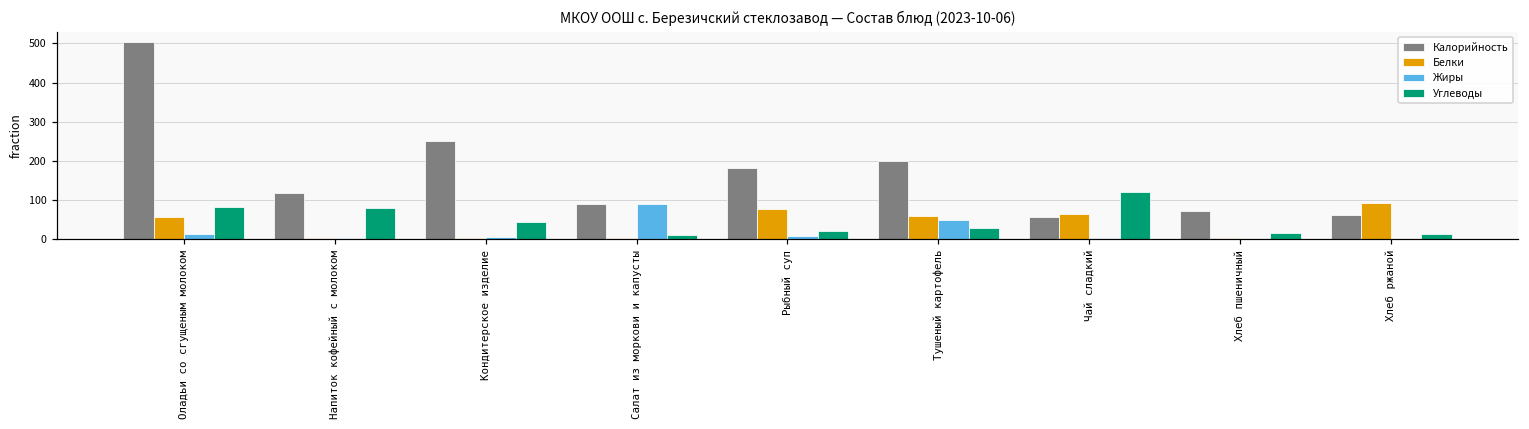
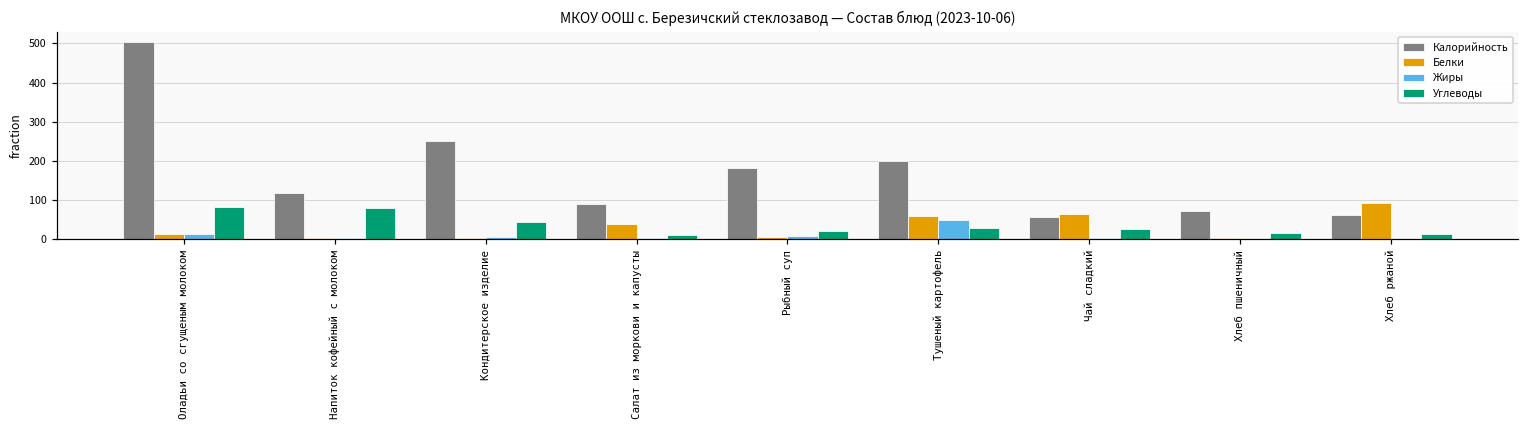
  {
    "Калорийность": {
      "Оладьи со сгущеным молоком": 500,
      "Напиток кофейный с молоком": 120,
      "Кондитерское изделие": 250,
      "Салат из моркови и капусты": 90,
      "Рыбный суп": 180,
      "Тушеный картофель": 200,
      "Чай сладкий": 60,
      "Хлеб пшеничный": 70,
      "Хлеб ржаной": 60
    },
    "Белки": {
-     "Оладьи со сгущеным молоком": 60,
-     "Салат из моркови и капусты": 0,
-     "Рыбный суп": 80,
+     "Оладьи со сгущеным молоком": 10,
+     "Салат из моркови и капусты": 40,
+     "Рыбный суп": 10,
      "Тушеный картофель": 60,
      "Чай сладкий": 70,
      "Хлеб ржаной": 90
    },
    "Жиры": {
      "Оладьи со сгущеным молоком": 10,
-     "Салат из моркови и капусты": 90,
+     "Салат из моркови и капусты": 0,
      "Рыбный суп": 10,
      "Тушеный картофель": 50
    },
    "Углеводы": {
      "Оладьи со сгущеным молоком": 80,
      "Напиток кофейный с молоком": 80,
      "Кондитерское изделие": 40,
      "Салат из моркови и капусты": 10,
      "Рыбный суп": 20,
      "Тушеный картофель": 30,
-     "Чай сладкий": 120,
+     "Чай сладкий": 30,
      "Хлеб пшеничный": 20,
      "Хлеб ржаной": 10
    }
  }
